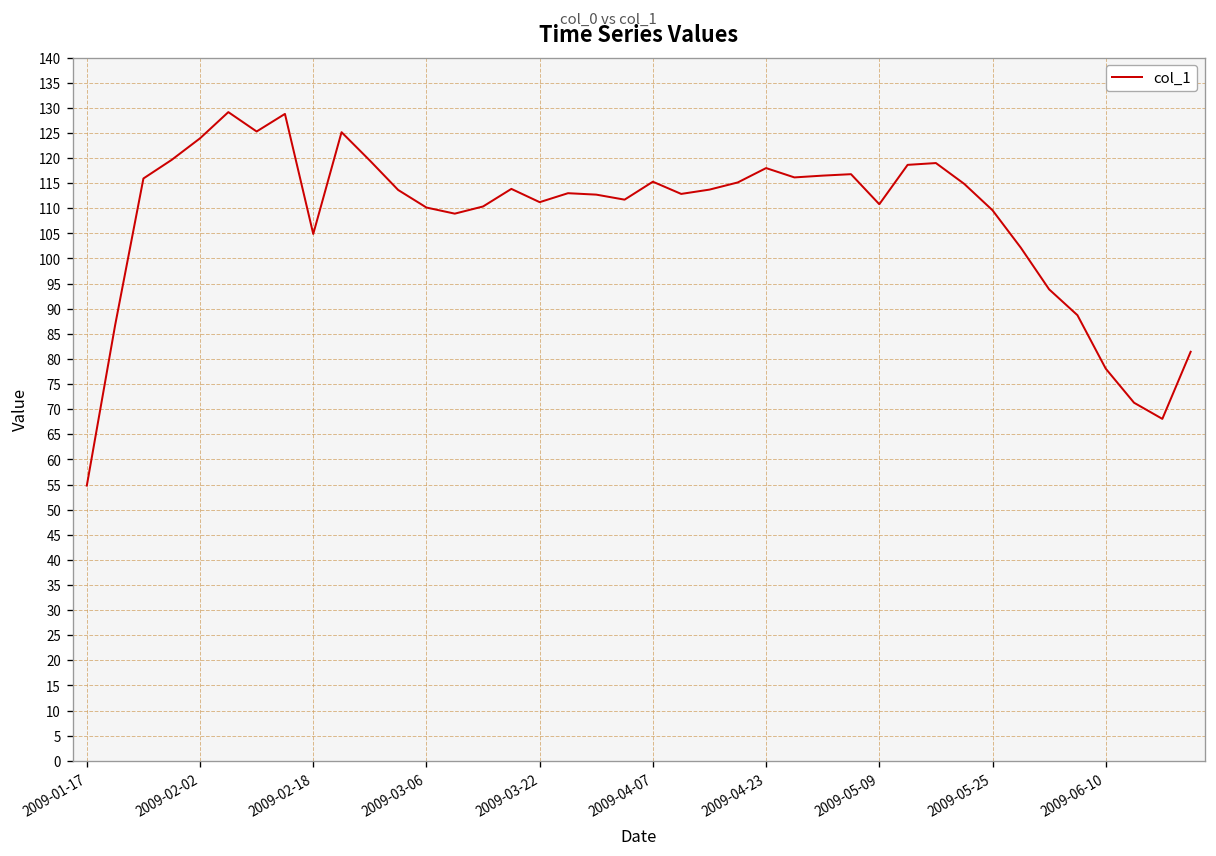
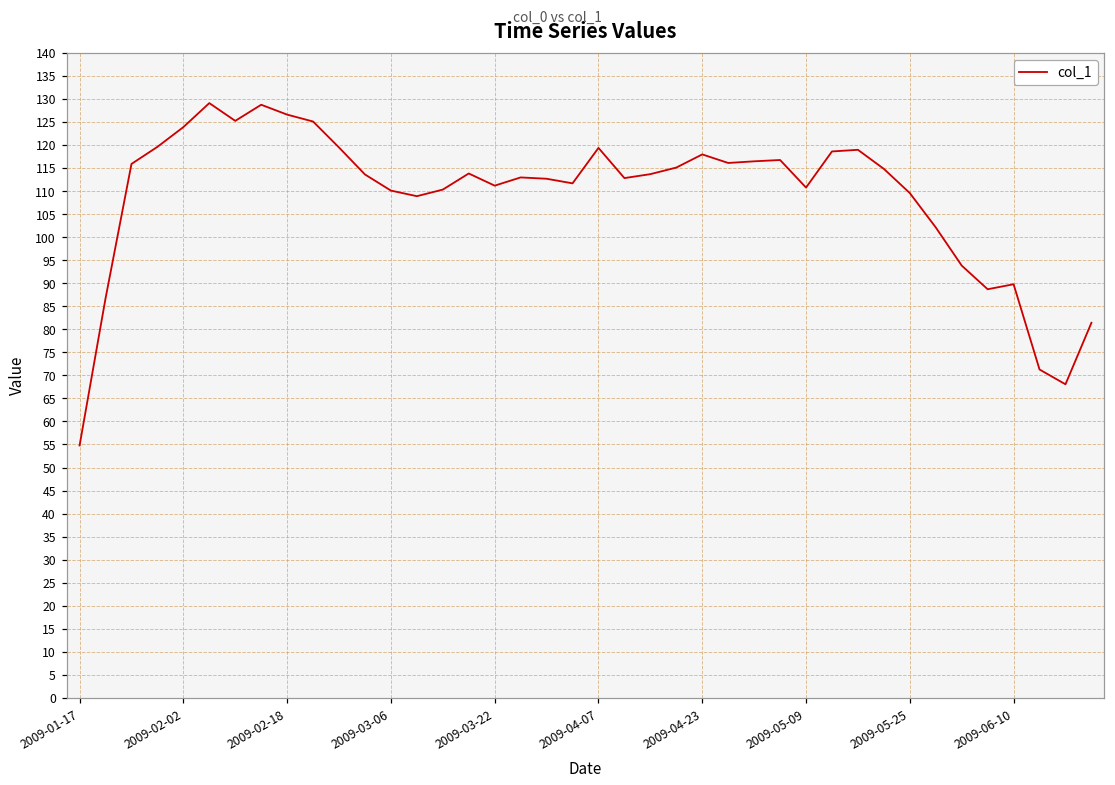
  {
    "2009-01-17": 55,
    "2009-02-02": 124,
-   "2009-02-18": 105,
+   "2009-02-18": 127,
    "2009-03-06": 110,
    "2009-03-22": 111,
-   "2009-04-07": 115,
+   "2009-04-07": 119,
    "2009-04-23": 118,
    "2009-05-09": 111,
    "2009-05-25": 110,
-   "2009-06-10": 78
+   "2009-06-10": 90
  }
